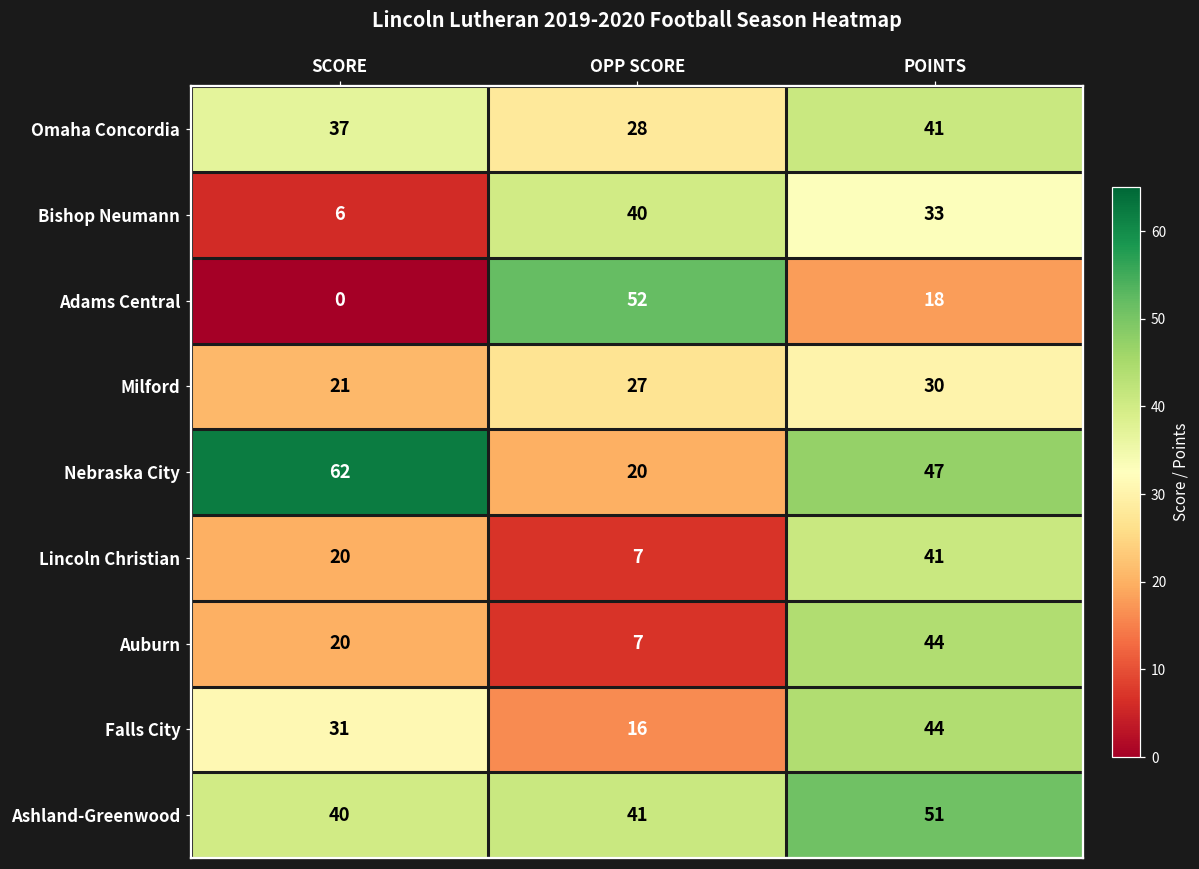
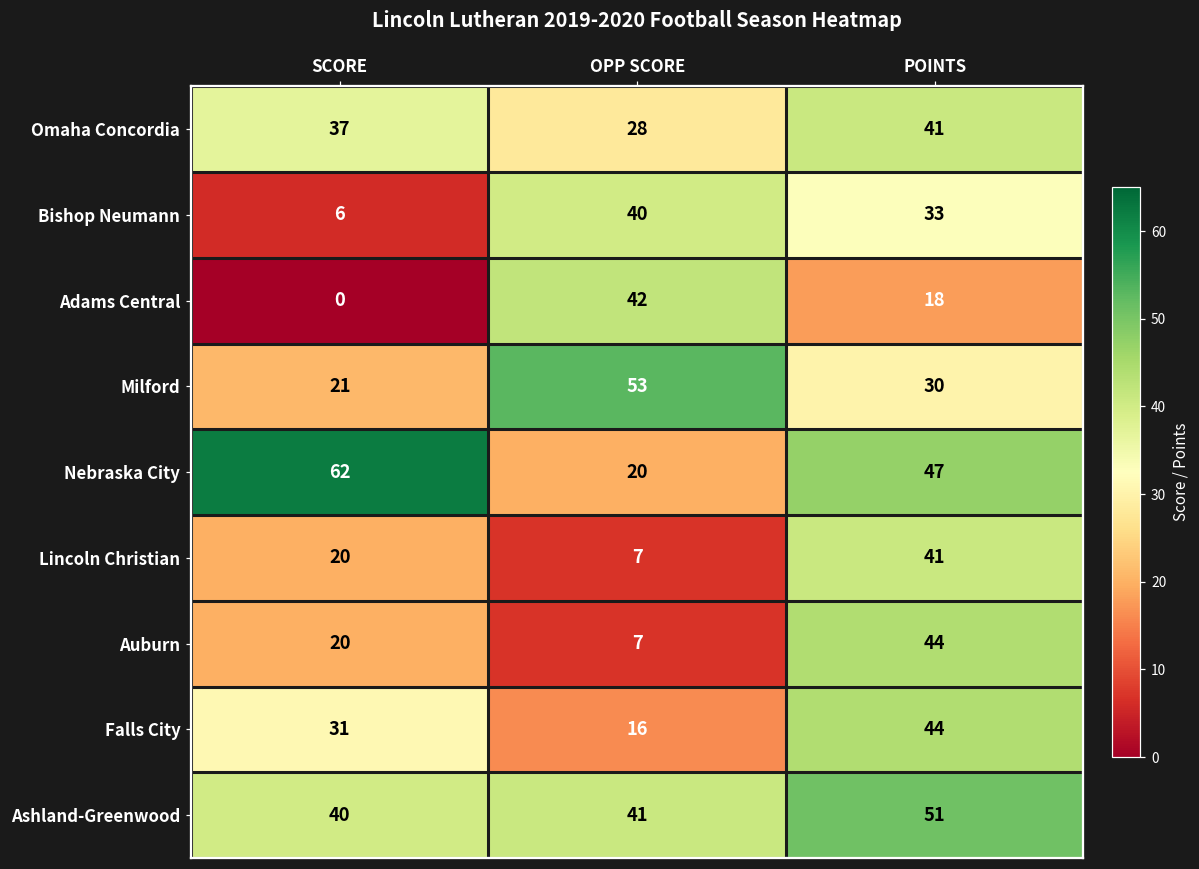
  {
    "Omaha Concordia": {
      "SCORE": 37,
      "OPP SCORE": 28,
      "POINTS": 41
    },
    "Bishop Neumann": {
      "SCORE": 6,
      "OPP SCORE": 40,
      "POINTS": 33
    },
    "Adams Central": {
      "SCORE": 0,
-     "OPP SCORE": 52,
+     "OPP SCORE": 42,
      "POINTS": 18
    },
    "Milford": {
      "SCORE": 21,
-     "OPP SCORE": 27,
+     "OPP SCORE": 53,
      "POINTS": 30
    },
    "Nebraska City": {
      "SCORE": 62,
      "OPP SCORE": 20,
      "POINTS": 47
    },
    "Lincoln Christian": {
      "SCORE": 20,
      "OPP SCORE": 7,
      "POINTS": 41
    },
    "Auburn": {
      "SCORE": 20,
      "OPP SCORE": 7,
      "POINTS": 44
    },
    "Falls City": {
      "SCORE": 31,
      "OPP SCORE": 16,
      "POINTS": 44
    },
    "Ashland-Greenwood": {
      "SCORE": 40,
      "OPP SCORE": 41,
      "POINTS": 51
    }
  }
